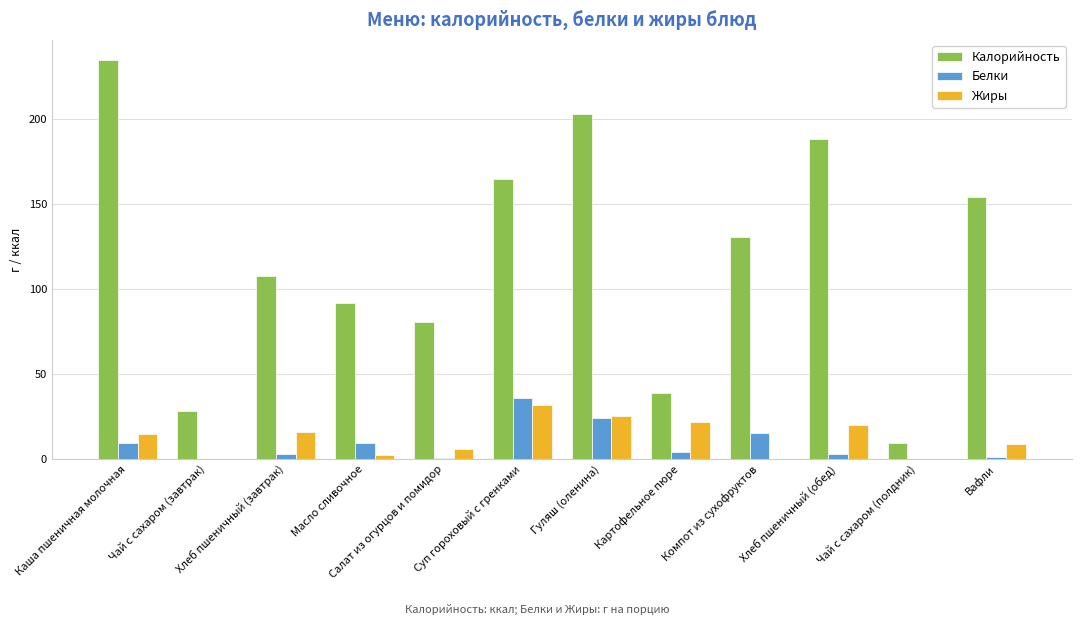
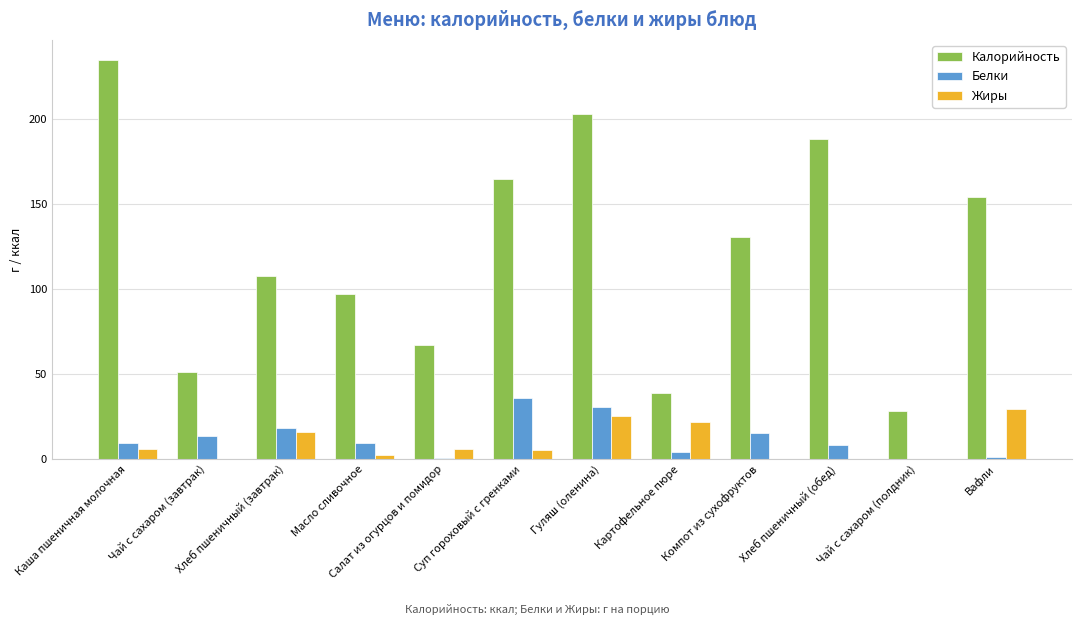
  {
    "Калорийность": {
      "Каша пшеничная молочная": 235,
-     "Чай с сахаром (завтрак)": 28,
+     "Чай с сахаром (завтрак)": 51,
      "Хлеб пшеничный (завтрак)": 108,
-     "Масло сливочное": 92,
-     "Салат из огурцов и помидор": 80,
+     "Масло сливочное": 97,
+     "Салат из огурцов и помидор": 67,
      "Суп гороховый с гренками": 165,
      "Гуляш (оленина)": 203,
      "Картофельное пюре": 39,
      "Компот из сухофруктов": 131,
      "Хлеб пшеничный (обед)": 189,
-     "Чай с сахаром (полдник)": 9,
+     "Чай с сахаром (полдник)": 28,
      "Вафли": 154
    },
    "Белки": {
      "Каша пшеничная молочная": 9,
-     "Чай с сахаром (завтрак)": 0,
-     "Хлеб пшеничный (завтрак)": 3,
+     "Чай с сахаром (завтрак)": 14,
+     "Хлеб пшеничный (завтрак)": 18,
      "Масло сливочное": 9,
      "Суп гороховый с гренками": 36,
-     "Гуляш (оленина)": 24,
+     "Гуляш (оленина)": 30,
      "Картофельное пюре": 4,
      "Компот из сухофруктов": 15,
-     "Хлеб пшеничный (обед)": 3,
+     "Хлеб пшеничный (обед)": 8,
      "Чай с сахаром (полдник)": 0
    },
    "Жиры": {
-     "Каша пшеничная молочная": 15,
+     "Каша пшеничная молочная": 6,
      "Чай с сахаром (завтрак)": 0,
      "Хлеб пшеничный (завтрак)": 16,
      "Масло сливочное": 2,
      "Салат из огурцов и помидор": 6,
-     "Суп гороховый с гренками": 32,
+     "Суп гороховый с гренками": 5,
      "Гуляш (оленина)": 25,
      "Картофельное пюре": 22,
      "Компот из сухофруктов": 0,
-     "Хлеб пшеничный (обед)": 20,
+     "Хлеб пшеничный (обед)": 0,
      "Чай с сахаром (полдник)": 0,
-     "Вафли": 9
+     "Вафли": 30
    }
  }
